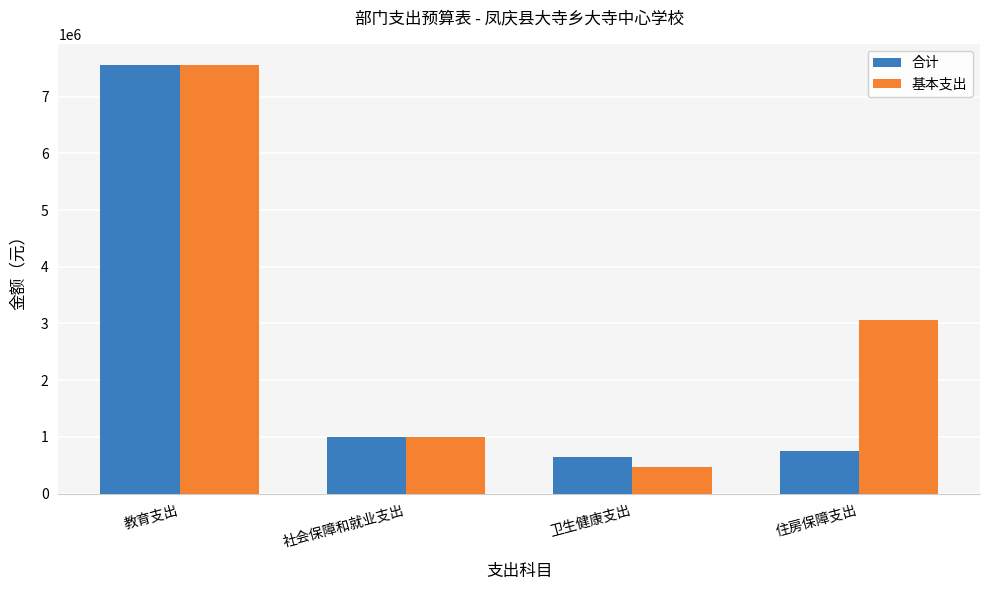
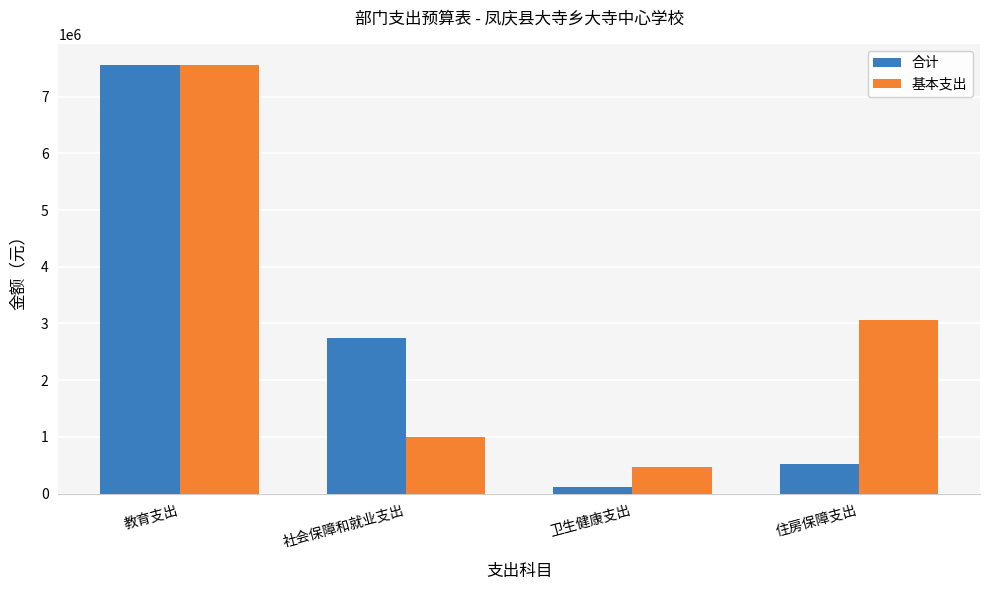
  {
    "合计": {
      "教育支出": 7600000,
-     "社会保障和就业支出": 1000000,
-     "卫生健康支出": 600000,
-     "住房保障支出": 800000
+     "社会保障和就业支出": 2700000,
+     "卫生健康支出": 100000,
+     "住房保障支出": 500000
    },
    "基本支出": {
      "教育支出": 7600000,
      "社会保障和就业支出": 1000000,
      "卫生健康支出": 500000,
      "住房保障支出": 3100000
    }
  }
